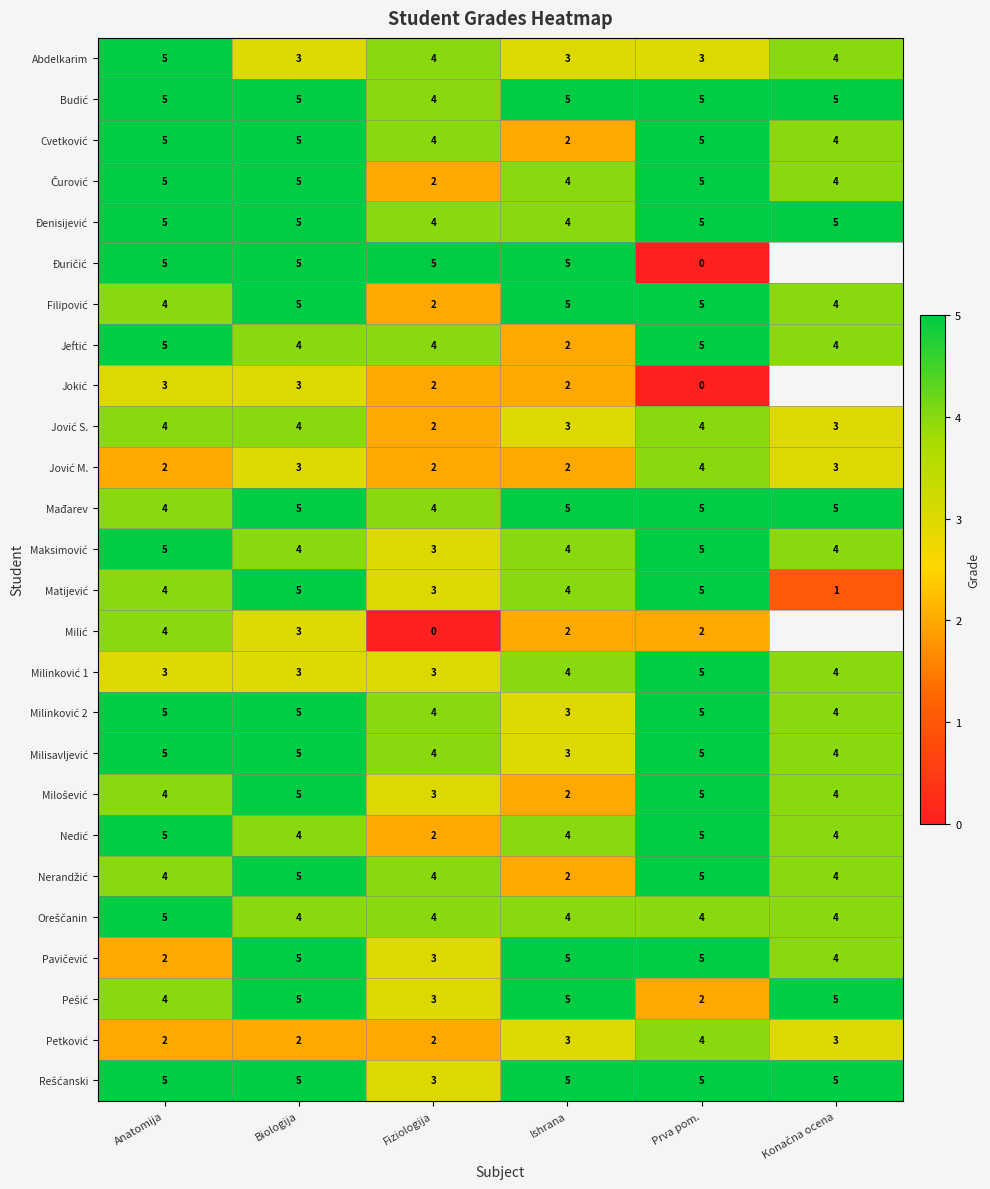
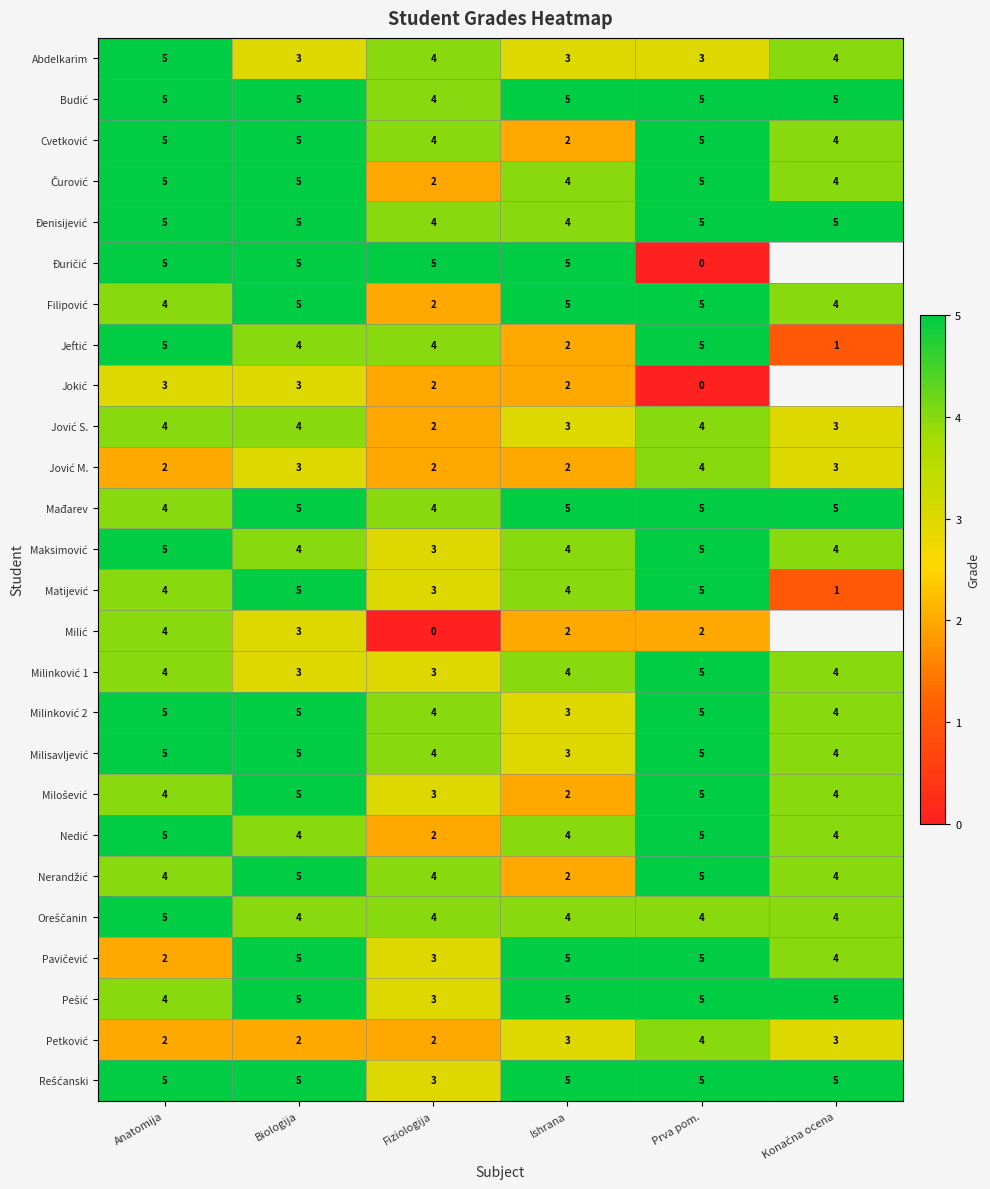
  {
    "Abdelkarim": {
      "Anatomija": 5,
      "Biologija": 3,
      "Fiziologija": 4,
      "Ishrana": 3,
      "Prva pom.": 3,
      "Konačna ocena": 4
    },
    "Budić": {
      "Anatomija": 5,
      "Biologija": 5,
      "Fiziologija": 4,
      "Ishrana": 5,
      "Prva pom.": 5,
      "Konačna ocena": 5
    },
    "Cvetković": {
      "Anatomija": 5,
      "Biologija": 5,
      "Fiziologija": 4,
      "Ishrana": 2,
      "Prva pom.": 5,
      "Konačna ocena": 4
    },
    "Čurović": {
      "Anatomija": 5,
      "Biologija": 5,
      "Fiziologija": 2,
      "Ishrana": 4,
      "Prva pom.": 5,
      "Konačna ocena": 4
    },
    "Đenisijević": {
      "Anatomija": 5,
      "Biologija": 5,
      "Fiziologija": 4,
      "Ishrana": 4,
      "Prva pom.": 5,
      "Konačna ocena": 5
    },
    "Đuričić": {
      "Anatomija": 5,
      "Biologija": 5,
      "Fiziologija": 5,
      "Ishrana": 5,
      "Prva pom.": 0
    },
    "Filipović": {
      "Anatomija": 4,
      "Biologija": 5,
      "Fiziologija": 2,
      "Ishrana": 5,
      "Prva pom.": 5,
      "Konačna ocena": 4
    },
    "Jeftić": {
      "Anatomija": 5,
      "Biologija": 4,
      "Fiziologija": 4,
      "Ishrana": 2,
      "Prva pom.": 5,
-     "Konačna ocena": 4
+     "Konačna ocena": 1
    },
    "Jokić": {
      "Anatomija": 3,
      "Biologija": 3,
      "Fiziologija": 2,
      "Ishrana": 2,
      "Prva pom.": 0
    },
    "Jović S.": {
      "Anatomija": 4,
      "Biologija": 4,
      "Fiziologija": 2,
      "Ishrana": 3,
      "Prva pom.": 4,
      "Konačna ocena": 3
    },
    "Jović M.": {
      "Anatomija": 2,
      "Biologija": 3,
      "Fiziologija": 2,
      "Ishrana": 2,
      "Prva pom.": 4,
      "Konačna ocena": 3
    },
    "Mađarev": {
      "Anatomija": 4,
      "Biologija": 5,
      "Fiziologija": 4,
      "Ishrana": 5,
      "Prva pom.": 5,
      "Konačna ocena": 5
    },
    "Maksimović": {
      "Anatomija": 5,
      "Biologija": 4,
      "Fiziologija": 3,
      "Ishrana": 4,
      "Prva pom.": 5,
      "Konačna ocena": 4
    },
    "Matijević": {
      "Anatomija": 4,
      "Biologija": 5,
      "Fiziologija": 3,
      "Ishrana": 4,
      "Prva pom.": 5,
      "Konačna ocena": 1
    },
    "Milić": {
      "Anatomija": 4,
      "Biologija": 3,
      "Fiziologija": 0,
      "Ishrana": 2,
      "Prva pom.": 2
    },
    "Milinković 1": {
-     "Anatomija": 3,
+     "Anatomija": 4,
      "Biologija": 3,
      "Fiziologija": 3,
      "Ishrana": 4,
      "Prva pom.": 5,
      "Konačna ocena": 4
    },
    "Milinković 2": {
      "Anatomija": 5,
      "Biologija": 5,
      "Fiziologija": 4,
      "Ishrana": 3,
      "Prva pom.": 5,
      "Konačna ocena": 4
    },
    "Milisavljević": {
      "Anatomija": 5,
      "Biologija": 5,
      "Fiziologija": 4,
      "Ishrana": 3,
      "Prva pom.": 5,
      "Konačna ocena": 4
    },
    "Milošević": {
      "Anatomija": 4,
      "Biologija": 5,
      "Fiziologija": 3,
      "Ishrana": 2,
      "Prva pom.": 5,
      "Konačna ocena": 4
    },
    "Nedić": {
      "Anatomija": 5,
      "Biologija": 4,
      "Fiziologija": 2,
      "Ishrana": 4,
      "Prva pom.": 5,
      "Konačna ocena": 4
    },
    "Nerandžić": {
      "Anatomija": 4,
      "Biologija": 5,
      "Fiziologija": 4,
      "Ishrana": 2,
      "Prva pom.": 5,
      "Konačna ocena": 4
    },
    "Oreščanin": {
      "Anatomija": 5,
      "Biologija": 4,
      "Fiziologija": 4,
      "Ishrana": 4,
      "Prva pom.": 4,
      "Konačna ocena": 4
    },
    "Pavičević": {
      "Anatomija": 2,
      "Biologija": 5,
      "Fiziologija": 3,
      "Ishrana": 5,
      "Prva pom.": 5,
      "Konačna ocena": 4
    },
    "Pešić": {
      "Anatomija": 4,
      "Biologija": 5,
      "Fiziologija": 3,
      "Ishrana": 5,
-     "Prva pom.": 2,
+     "Prva pom.": 5,
      "Konačna ocena": 5
    },
    "Petković": {
      "Anatomija": 2,
      "Biologija": 2,
      "Fiziologija": 2,
      "Ishrana": 3,
      "Prva pom.": 4,
      "Konačna ocena": 3
    },
    "Rešćanski": {
      "Anatomija": 5,
      "Biologija": 5,
      "Fiziologija": 3,
      "Ishrana": 5,
      "Prva pom.": 5,
      "Konačna ocena": 5
    }
  }
